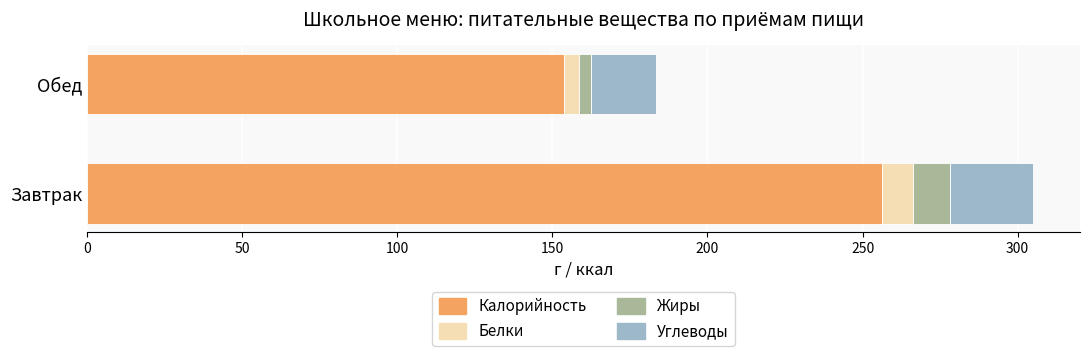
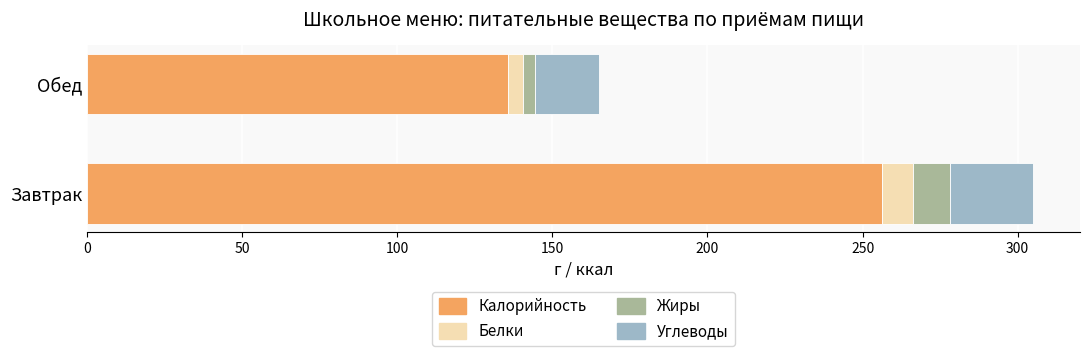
  {
    "Калорийность": {
-     "Обед": 154,
+     "Обед": 136,
      "Завтрак": 256
    },
    "Белки": {
      "Обед": 5,
      "Завтрак": 10
    }
  }
